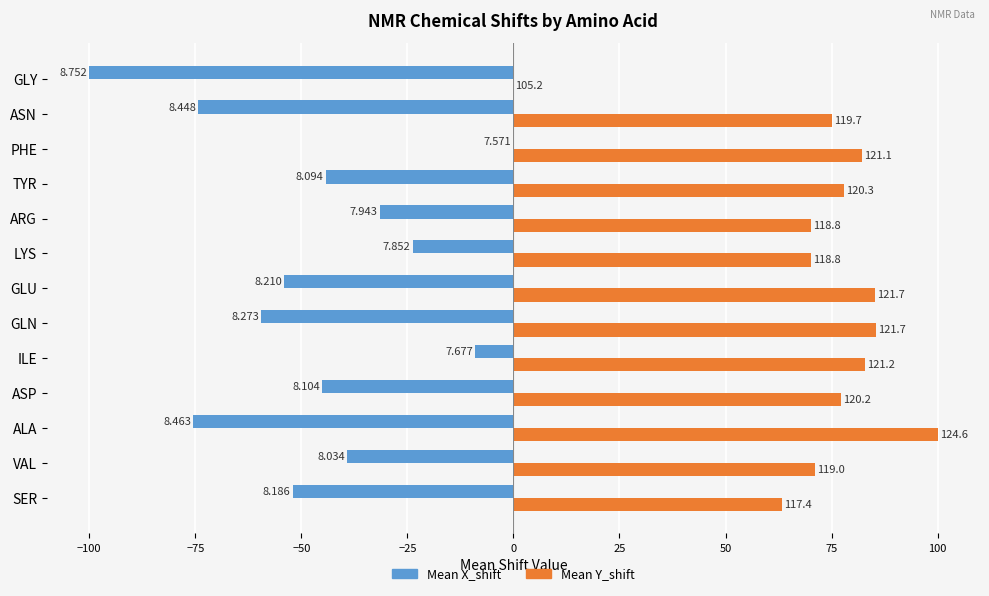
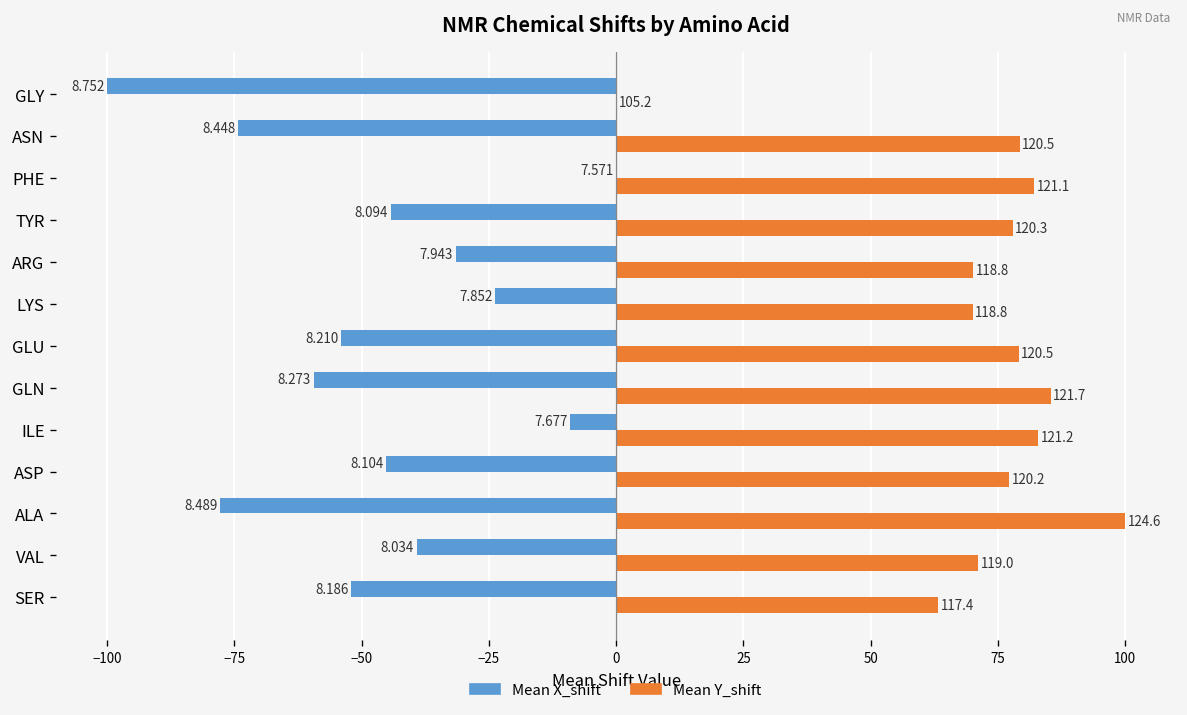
  {
    "Mean X_shift": {
-     "ALA": 8.463
+     "ALA": 8.489
    },
    "Mean Y_shift": {
-     "ASN": 119.7,
-     "GLU": 121.7
+     "ASN": 120.5,
+     "GLU": 120.5
    }
  }
